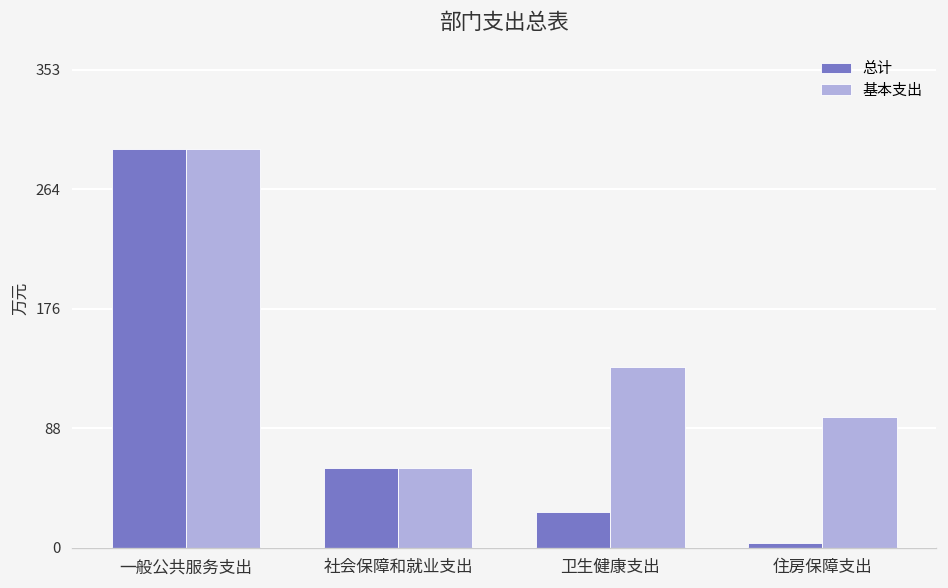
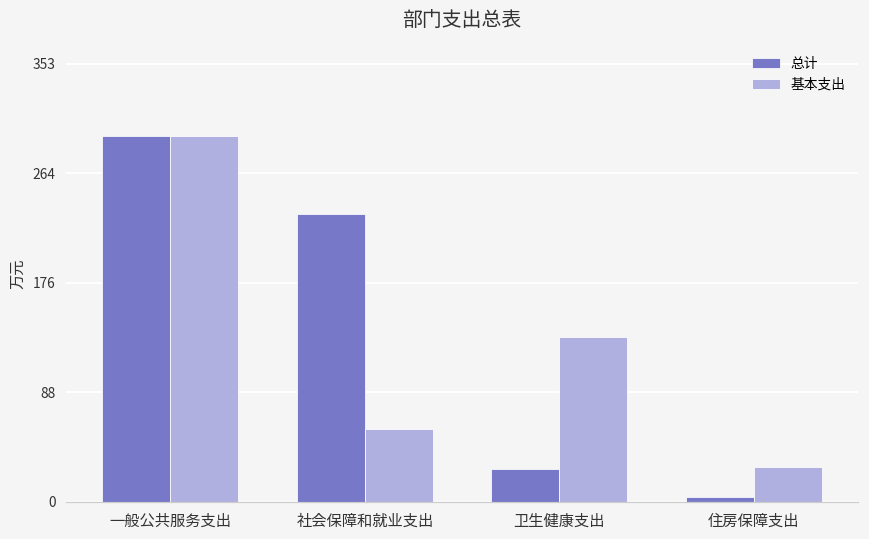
  {
    "总计": {
      "一般公共服务支出": 295,
-     "社会保障和就业支出": 59,
+     "社会保障和就业支出": 232,
      "卫生健康支出": 27,
      "住房保障支出": 4
    },
    "基本支出": {
      "一般公共服务支出": 295,
      "社会保障和就业支出": 59,
      "卫生健康支出": 133,
-     "住房保障支出": 96
+     "住房保障支出": 28
    }
  }
